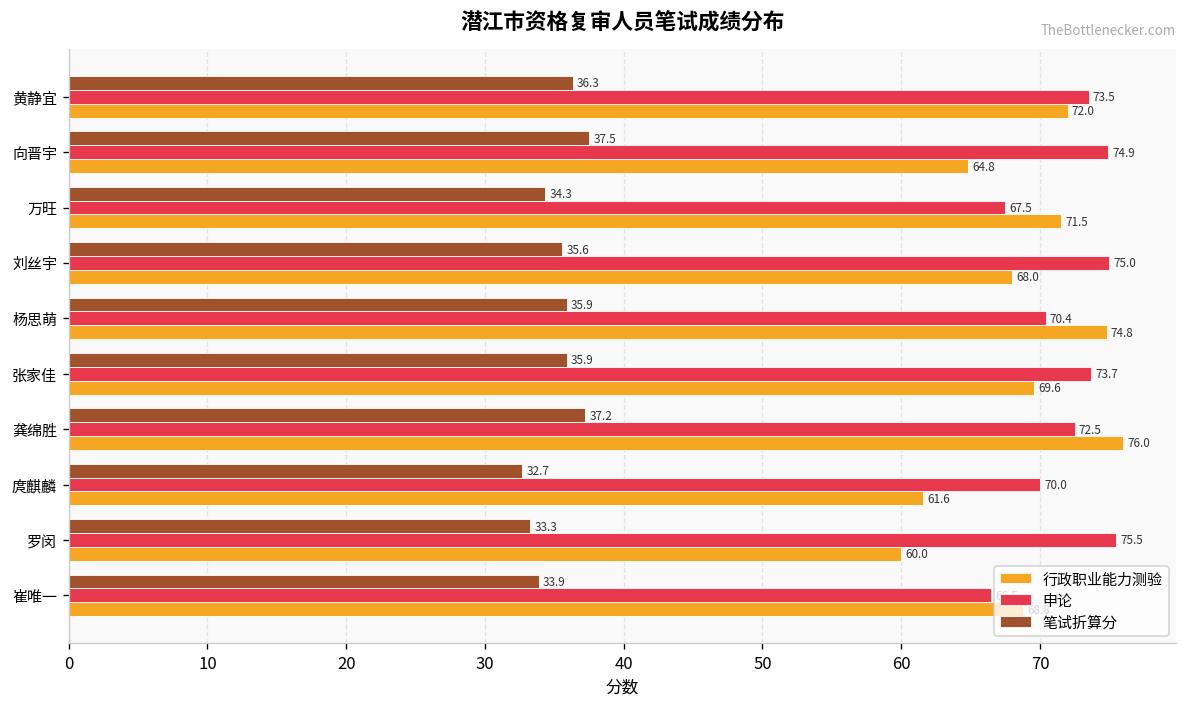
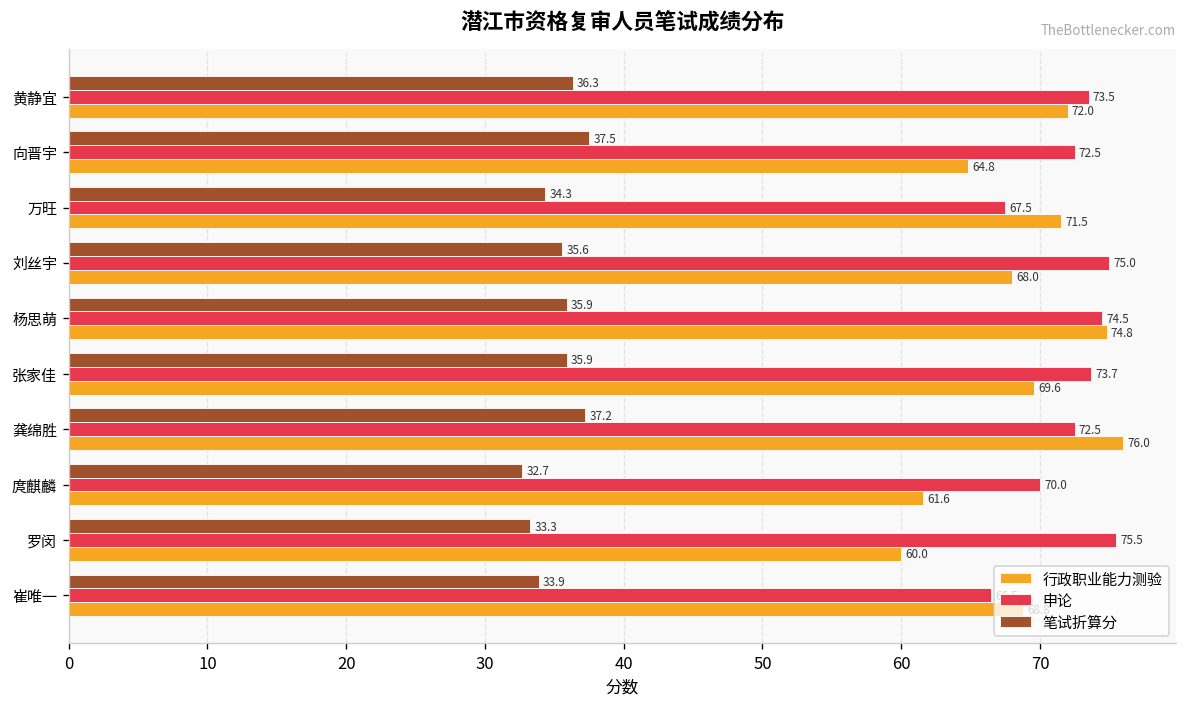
  {
    "行政职业能力测验": {
      "黄静宜": 72.0,
      "向晋宇": 64.8,
      "万旺": 71.5,
      "刘丝宇": 68.0,
      "杨思萌": 74.8,
      "张家佳": 69.6,
      "龚绵胜": 76.0,
      "庹麒麟": 61.6,
      "罗闵": 60.0
    },
    "申论": {
      "黄静宜": 73.5,
-     "向晋宇": 74.9,
+     "向晋宇": 72.5,
      "万旺": 67.5,
      "刘丝宇": 75.0,
-     "杨思萌": 70.4,
+     "杨思萌": 74.5,
      "张家佳": 73.7,
      "龚绵胜": 72.5,
      "庹麒麟": 70.0,
      "罗闵": 75.5
    },
    "笔试折算分": {
      "黄静宜": 36.3,
      "向晋宇": 37.5,
      "万旺": 34.3,
      "刘丝宇": 35.6,
      "杨思萌": 35.9,
      "张家佳": 35.9,
      "龚绵胜": 37.2,
      "庹麒麟": 32.7,
      "罗闵": 33.3,
      "崔唯一": 33.9
    }
  }
